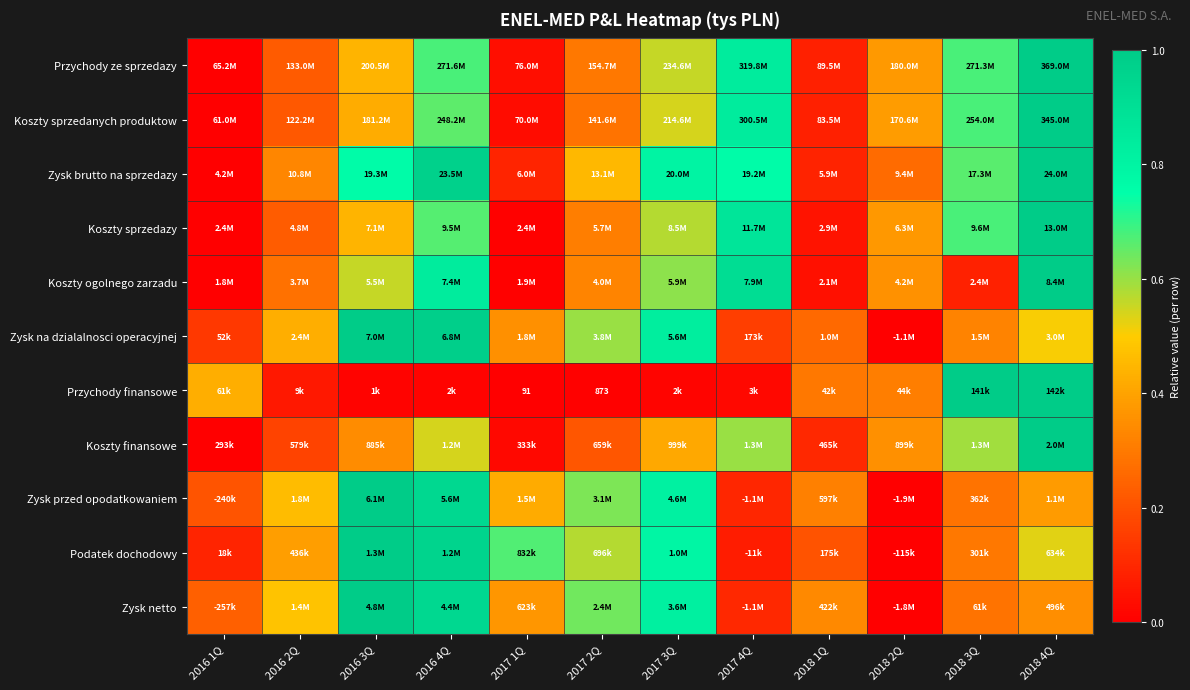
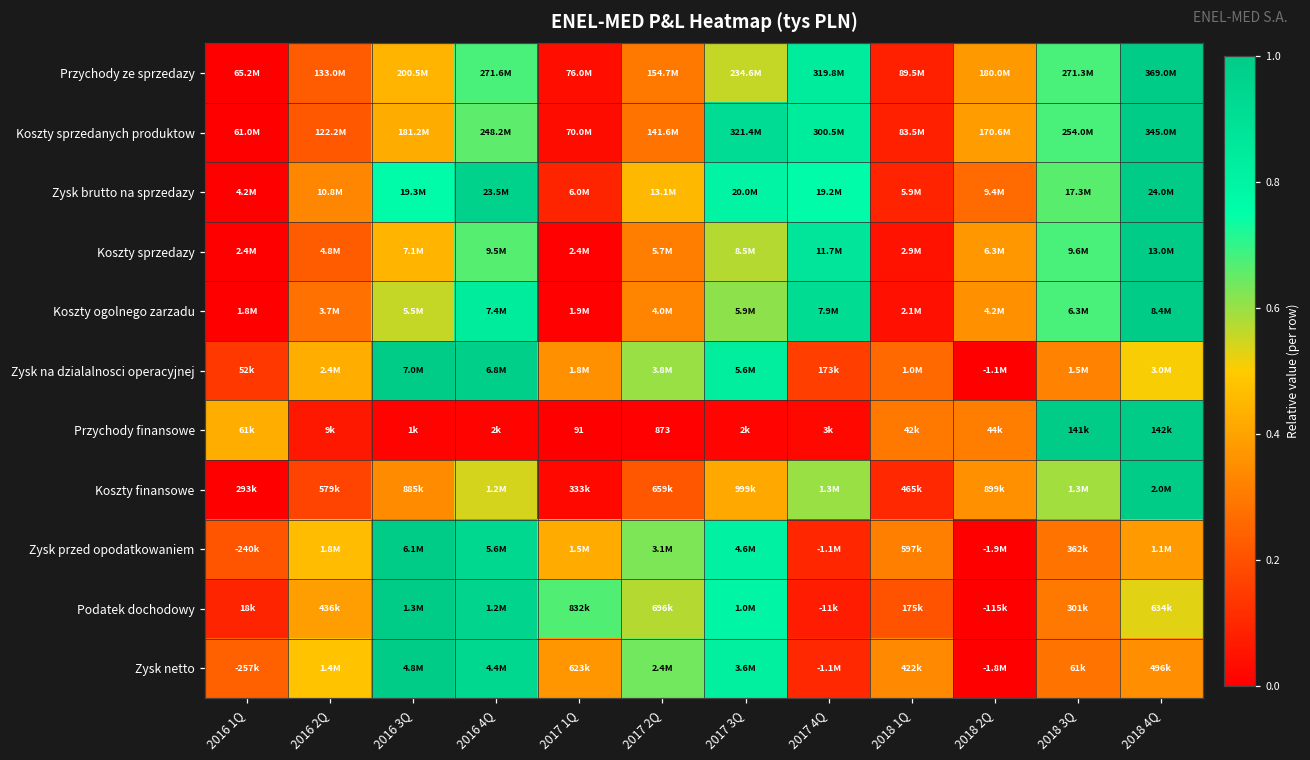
  {
    "Przychody ze sprzedazy": {
      "2016 1Q": "65.2M",
      "2016 2Q": "133.0M",
      "2016 3Q": "200.5M",
      "2016 4Q": "271.6M",
      "2017 1Q": "76.0M",
      "2017 2Q": "154.7M",
      "2017 3Q": "234.6M",
      "2017 4Q": "319.8M",
      "2018 1Q": "89.5M",
      "2018 2Q": "180.0M",
      "2018 3Q": "271.3M",
      "2018 4Q": "369.0M"
    },
    "Koszty sprzedanych produktow": {
      "2016 1Q": "61.0M",
      "2016 2Q": "122.2M",
      "2016 3Q": "181.2M",
      "2016 4Q": "248.2M",
      "2017 1Q": "70.0M",
      "2017 2Q": "141.6M",
-     "2017 3Q": "214.6M",
+     "2017 3Q": "321.4M",
      "2017 4Q": "300.5M",
      "2018 1Q": "83.5M",
      "2018 2Q": "170.6M",
      "2018 3Q": "254.0M",
      "2018 4Q": "345.0M"
    },
    "Zysk brutto na sprzedazy": {
      "2016 1Q": "4.2M",
      "2016 2Q": "10.8M",
      "2016 3Q": "19.3M",
      "2016 4Q": "23.5M",
      "2017 1Q": "6.0M",
      "2017 2Q": "13.1M",
      "2017 3Q": "20.0M",
      "2017 4Q": "19.2M",
      "2018 1Q": "5.9M",
      "2018 2Q": "9.4M",
      "2018 3Q": "17.3M",
      "2018 4Q": "24.0M"
    },
    "Koszty sprzedazy": {
      "2016 1Q": "2.4M",
      "2016 2Q": "4.8M",
      "2016 3Q": "7.1M",
      "2016 4Q": "9.5M",
      "2017 1Q": "2.4M",
      "2017 2Q": "5.7M",
      "2017 3Q": "8.5M",
      "2017 4Q": "11.7M",
      "2018 1Q": "2.9M",
      "2018 2Q": "6.3M",
      "2018 3Q": "9.6M",
      "2018 4Q": "13.0M"
    },
    "Koszty ogolnego zarzadu": {
      "2016 1Q": "1.8M",
      "2016 2Q": "3.7M",
      "2016 3Q": "5.5M",
      "2016 4Q": "7.4M",
      "2017 1Q": "1.9M",
      "2017 2Q": "4.0M",
      "2017 3Q": "5.9M",
      "2017 4Q": "7.9M",
      "2018 1Q": "2.1M",
      "2018 2Q": "4.2M",
-     "2018 3Q": "2.4M",
+     "2018 3Q": "6.3M",
      "2018 4Q": "8.4M"
    },
    "Zysk na dzialalnosci operacyjnej": {
      "2016 1Q": "52k",
      "2016 2Q": "2.4M",
      "2016 3Q": "7.0M",
      "2016 4Q": "6.8M",
      "2017 1Q": "1.8M",
      "2017 2Q": "3.8M",
      "2017 3Q": "5.6M",
      "2017 4Q": "173k",
      "2018 1Q": "1.0M",
      "2018 2Q": "-1.1M",
      "2018 3Q": "1.5M",
      "2018 4Q": "3.0M"
    },
    "Przychody finansowe": {
      "2016 1Q": "61k",
      "2016 2Q": "9k",
      "2016 3Q": "1k",
      "2016 4Q": "2k",
      "2017 1Q": "91",
      "2017 2Q": "873",
      "2017 3Q": "2k",
      "2017 4Q": "3k",
      "2018 1Q": "42k",
      "2018 2Q": "44k",
      "2018 3Q": "141k",
      "2018 4Q": "142k"
    },
    "Koszty finansowe": {
      "2016 1Q": "293k",
      "2016 2Q": "579k",
      "2016 3Q": "885k",
      "2016 4Q": "1.2M",
      "2017 1Q": "333k",
      "2017 2Q": "659k",
      "2017 3Q": "999k",
      "2017 4Q": "1.3M",
      "2018 1Q": "465k",
      "2018 2Q": "899k",
      "2018 3Q": "1.3M",
      "2018 4Q": "2.0M"
    },
    "Zysk przed opodatkowaniem": {
      "2016 1Q": "-240k",
      "2016 2Q": "1.8M",
      "2016 3Q": "6.1M",
      "2016 4Q": "5.6M",
      "2017 1Q": "1.5M",
      "2017 2Q": "3.1M",
      "2017 3Q": "4.6M",
      "2017 4Q": "-1.1M",
      "2018 1Q": "597k",
      "2018 2Q": "-1.9M",
      "2018 3Q": "362k",
      "2018 4Q": "1.1M"
    },
    "Podatek dochodowy": {
      "2016 1Q": "18k",
      "2016 2Q": "436k",
      "2016 3Q": "1.3M",
      "2016 4Q": "1.2M",
      "2017 1Q": "832k",
      "2017 2Q": "696k",
      "2017 3Q": "1.0M",
      "2017 4Q": "-11k",
      "2018 1Q": "175k",
      "2018 2Q": "-115k",
      "2018 3Q": "301k",
      "2018 4Q": "634k"
    },
    "Zysk netto": {
      "2016 1Q": "-257k",
      "2016 2Q": "1.4M",
      "2016 3Q": "4.8M",
      "2016 4Q": "4.4M",
      "2017 1Q": "623k",
      "2017 2Q": "2.4M",
      "2017 3Q": "3.6M",
      "2017 4Q": "-1.1M",
      "2018 1Q": "422k",
      "2018 2Q": "-1.8M",
      "2018 3Q": "61k",
      "2018 4Q": "496k"
    }
  }
